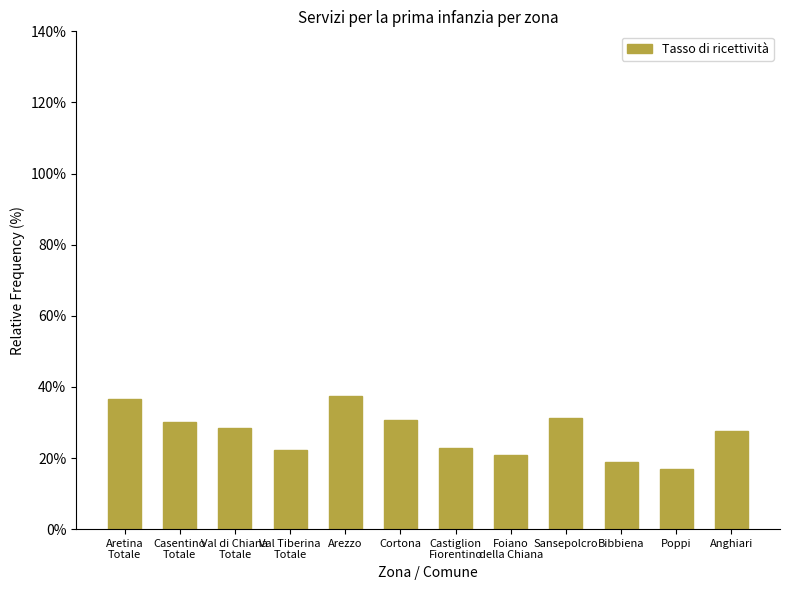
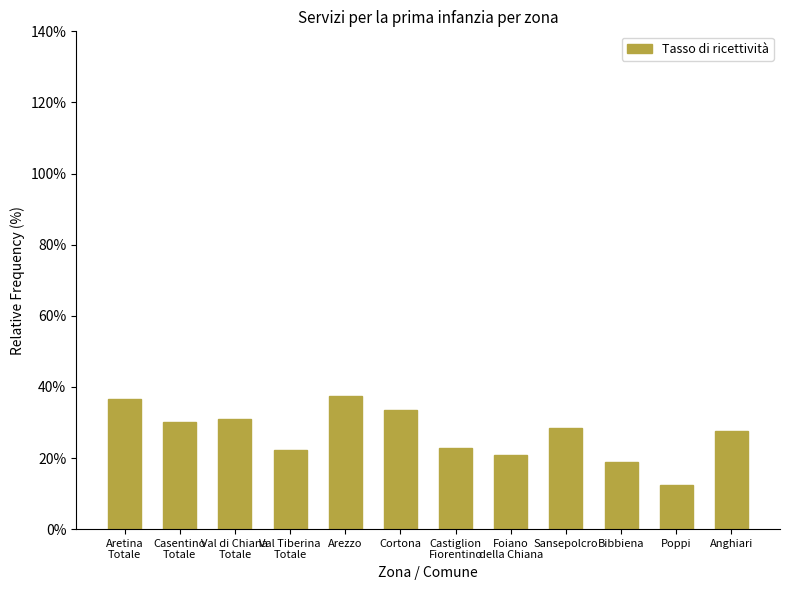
  {
    "Aretina Totale": "37%",
    "Casentino Totale": "30%",
-   "Val di Chiana Totale": "28%",
+   "Val di Chiana Totale": "31%",
    "Val Tiberina Totale": "22%",
    "Arezzo": "38%",
-   "Cortona": "31%",
+   "Cortona": "33%",
    "Castiglion Fiorentino": "23%",
    "Foiano della Chiana": "21%",
-   "Sansepolcro": "31%",
+   "Sansepolcro": "29%",
    "Bibbiena": "19%",
-   "Poppi": "17%",
+   "Poppi": "13%",
    "Anghiari": "28%"
  }
